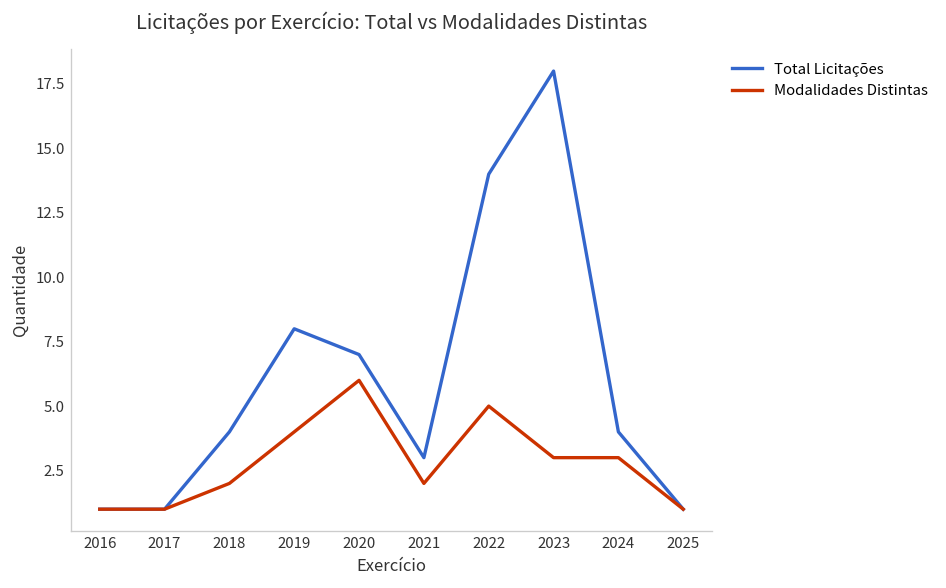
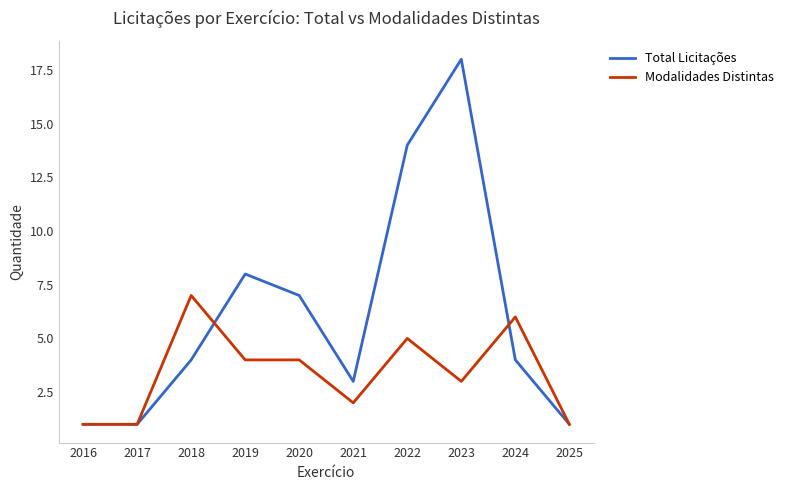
  {
    "Total Licitações": {
      "2018": 4,
      "2019": 8,
      "2020": 7,
      "2021": 3,
      "2022": 14,
      "2023": 18,
      "2024": 4
    },
    "Modalidades Distintas": {
-     "2018": 2,
+     "2018": 7,
      "2019": 4,
-     "2020": 6,
+     "2020": 4,
      "2021": 2,
      "2022": 5,
      "2023": 3,
-     "2024": 3
+     "2024": 6
    }
  }
